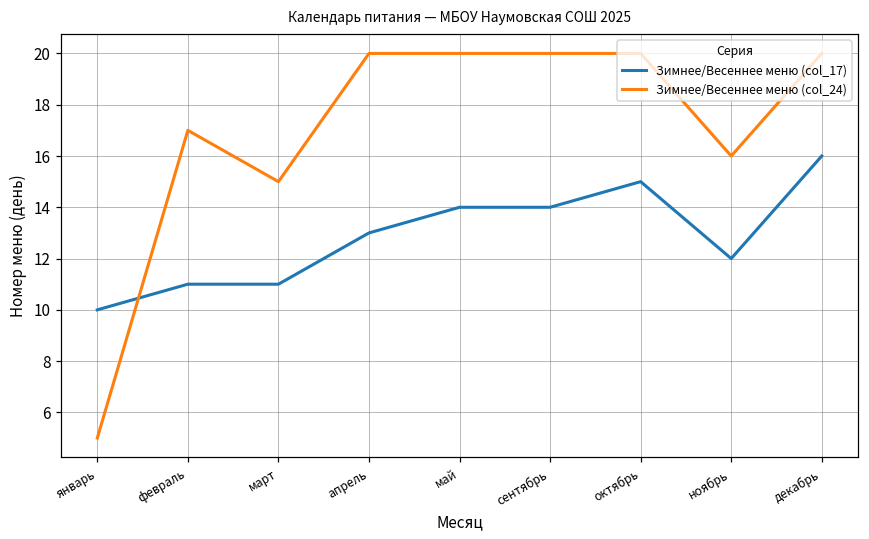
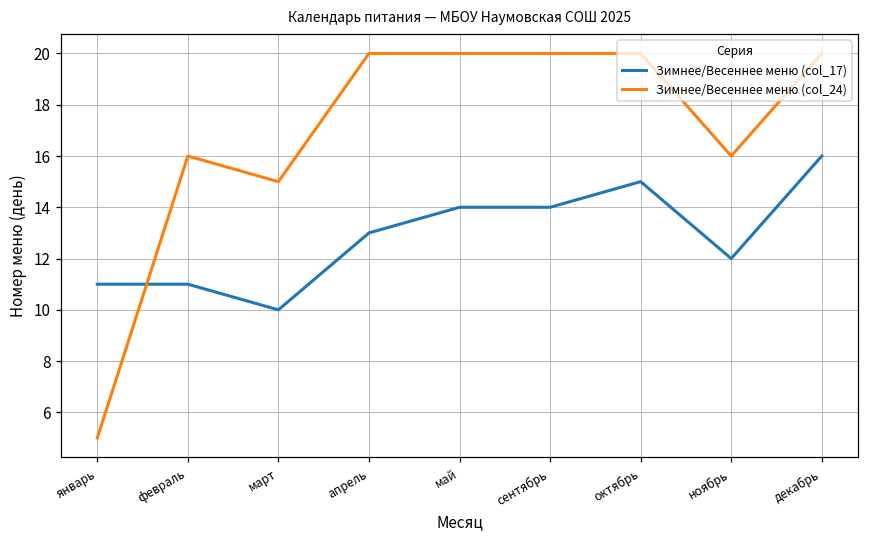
  {
    "Зимнее/Весеннее меню (col_17)": {
-     "январь": 10,
+     "январь": 11,
      "февраль": 11,
-     "март": 11,
+     "март": 10,
      "апрель": 13,
      "май": 14,
      "сентябрь": 14,
      "октябрь": 15,
      "ноябрь": 12,
      "декабрь": 16
    },
    "Зимнее/Весеннее меню (col_24)": {
      "январь": 5,
-     "февраль": 17,
+     "февраль": 16,
      "март": 15,
      "апрель": 20,
      "май": 20,
      "сентябрь": 20,
      "ноябрь": 16
    }
  }
